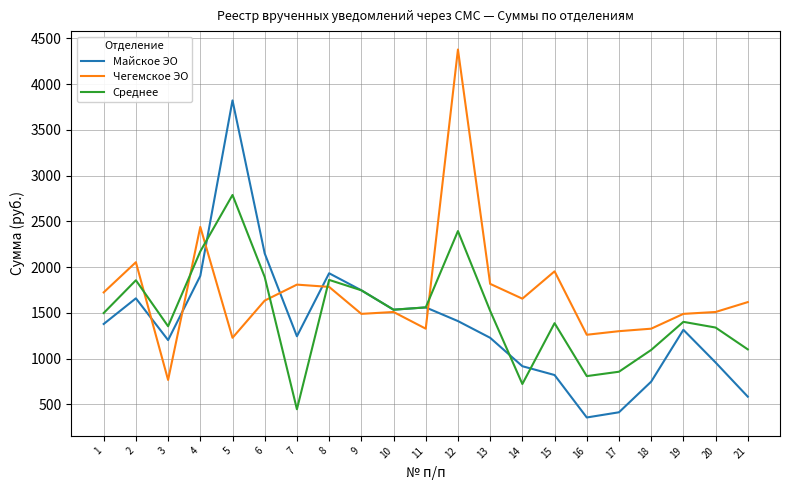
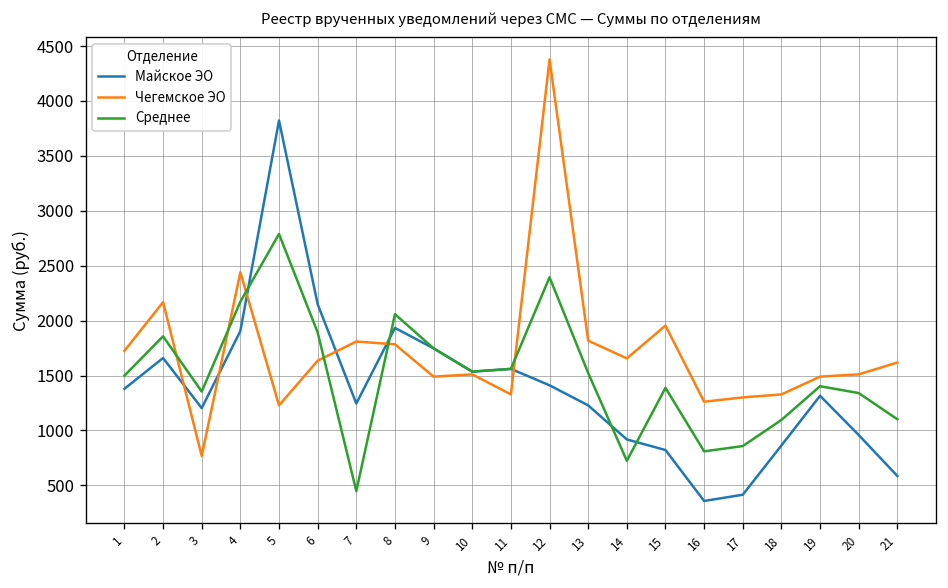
  {
    "Майское ЭО": {
      "1": 1400,
      "2": 1700,
      "3": 1200,
      "4": 1900,
      "5": 3800,
      "6": 2100,
      "7": 1200,
      "8": 1900,
      "12": 1400,
      "13": 1200,
      "14": 900,
      "15": 800,
      "16": 400,
      "17": 400,
-     "18": 700,
+     "18": 900,
      "19": 1300,
      "20": 1000,
      "21": 600
    },
    "Чегемское ЭО": {
      "1": 1700,
-     "2": 2100,
+     "2": 2200,
      "3": 800,
      "4": 2400,
      "5": 1200,
      "6": 1600,
      "7": 1800,
      "8": 1800,
      "9": 1500,
      "11": 1300,
      "12": 4400,
      "13": 1800,
      "14": 1700,
      "15": 2000,
      "16": 1300,
      "17": 1300,
      "18": 1300,
      "19": 1500,
      "20": 1500,
      "21": 1600
    },
    "Среднее": {
      "1": 1500,
      "2": 1900,
      "3": 1400,
      "4": 2200,
      "5": 2800,
      "6": 1900,
      "7": 400,
-     "8": 1900,
+     "8": 2100,
      "12": 2400,
      "13": 1500,
      "14": 700,
      "15": 1400,
      "16": 800,
      "17": 900,
      "18": 1100,
      "19": 1400,
      "20": 1300,
      "21": 1100
    }
  }
